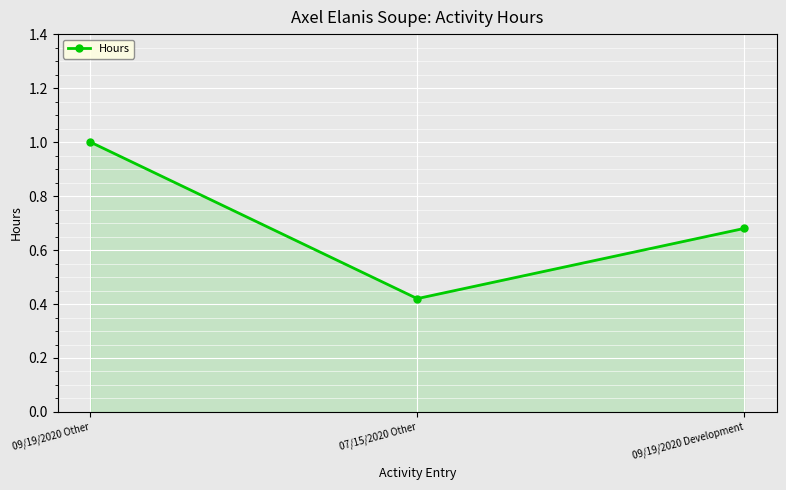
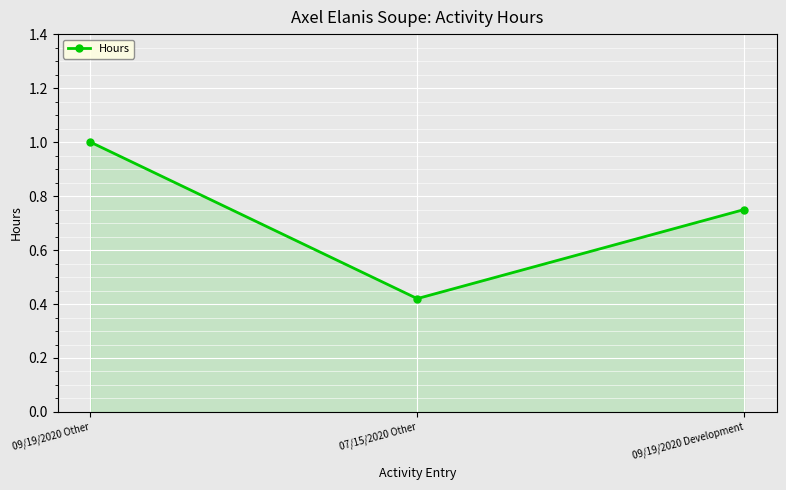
  {
    "09/19/2020 Other": 1.00,
    "07/15/2020 Other": 0.42,
-   "09/19/2020 Development": 0.68
+   "09/19/2020 Development": 0.75
  }
